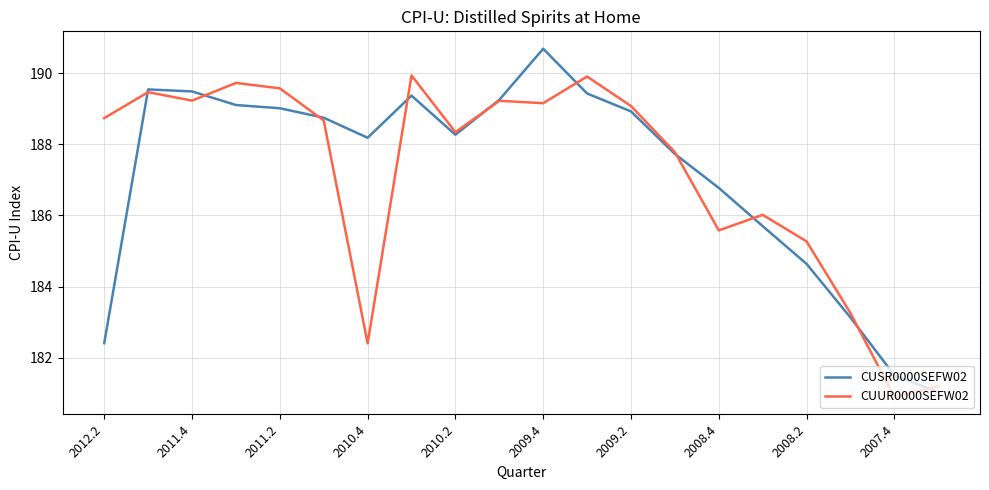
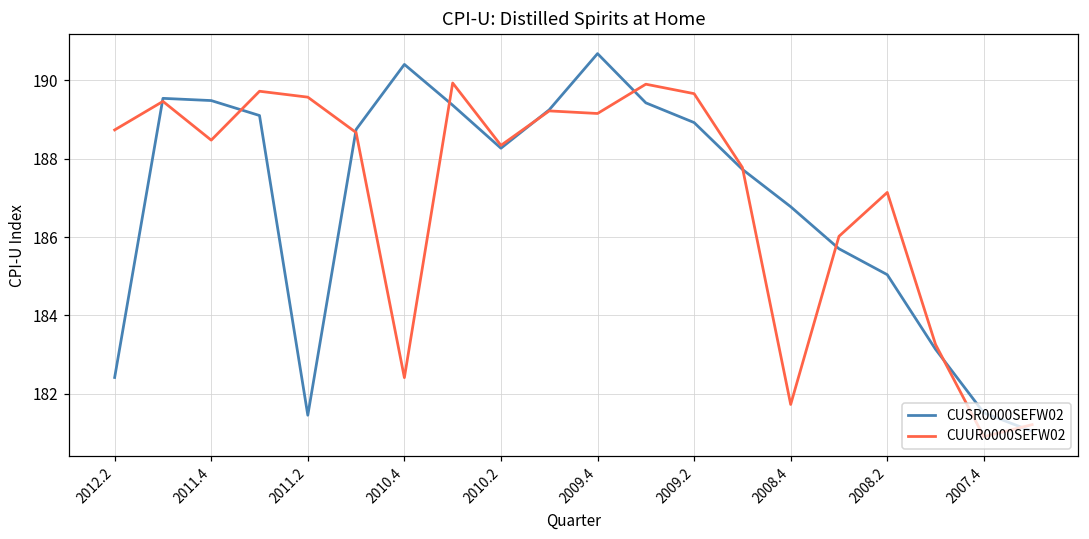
  {
    "CUSR0000SEFW02": {
      "2012.2": 182.4,
      "2011.4": 189.5,
-     "2011.2": 189.0,
-     "2010.4": 188.2,
+     "2011.2": 181.5,
+     "2010.4": 190.4,
      "2009.4": 190.7,
      "2009.2": 188.9,
      "2008.4": 186.8,
-     "2008.2": 184.6
+     "2008.2": 185.0
    },
    "CUUR0000SEFW02": {
      "2012.2": 188.7,
-     "2011.4": 189.2,
+     "2011.4": 188.5,
      "2011.2": 189.6,
      "2010.4": 182.4,
      "2009.4": 189.2,
-     "2009.2": 189.1,
-     "2008.4": 185.6,
-     "2008.2": 185.3
+     "2009.2": 189.7,
+     "2008.4": 181.7,
+     "2008.2": 187.1
    }
  }
